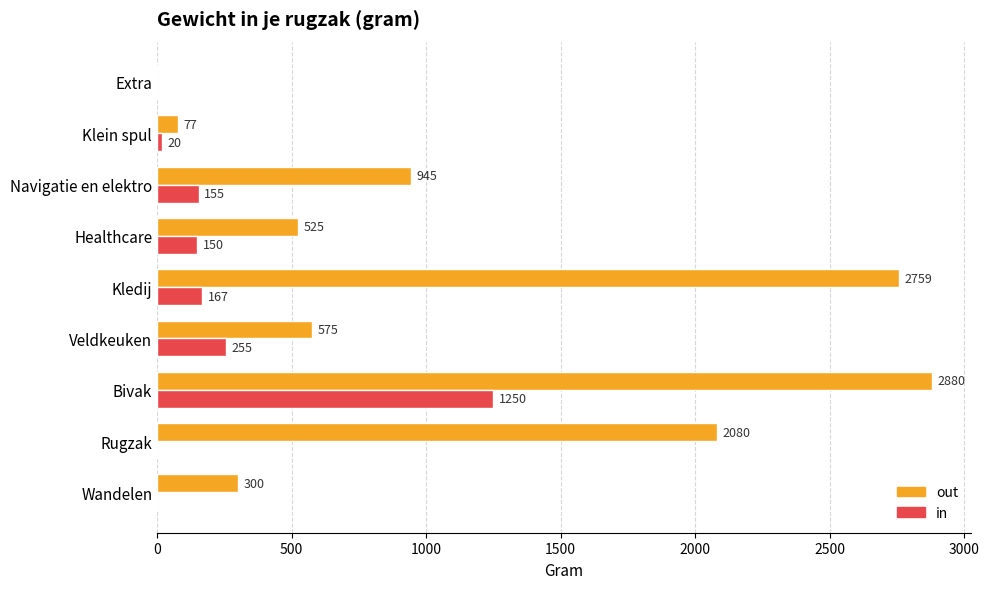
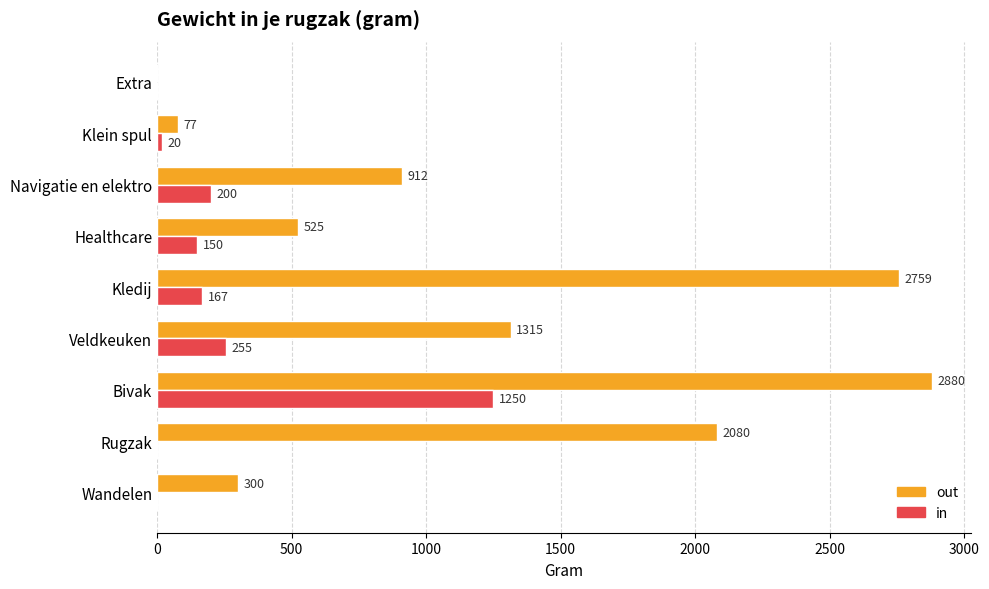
  {
    "out": {
      "Klein spul": 77,
-     "Navigatie en elektro": 945,
+     "Navigatie en elektro": 912,
      "Healthcare": 525,
      "Kledij": 2759,
-     "Veldkeuken": 575,
+     "Veldkeuken": 1315,
      "Bivak": 2880,
      "Rugzak": 2080,
      "Wandelen": 300
    },
    "in": {
      "Klein spul": 20,
-     "Navigatie en elektro": 155,
+     "Navigatie en elektro": 200,
      "Healthcare": 150,
      "Kledij": 167,
      "Veldkeuken": 255,
      "Bivak": 1250
    }
  }
